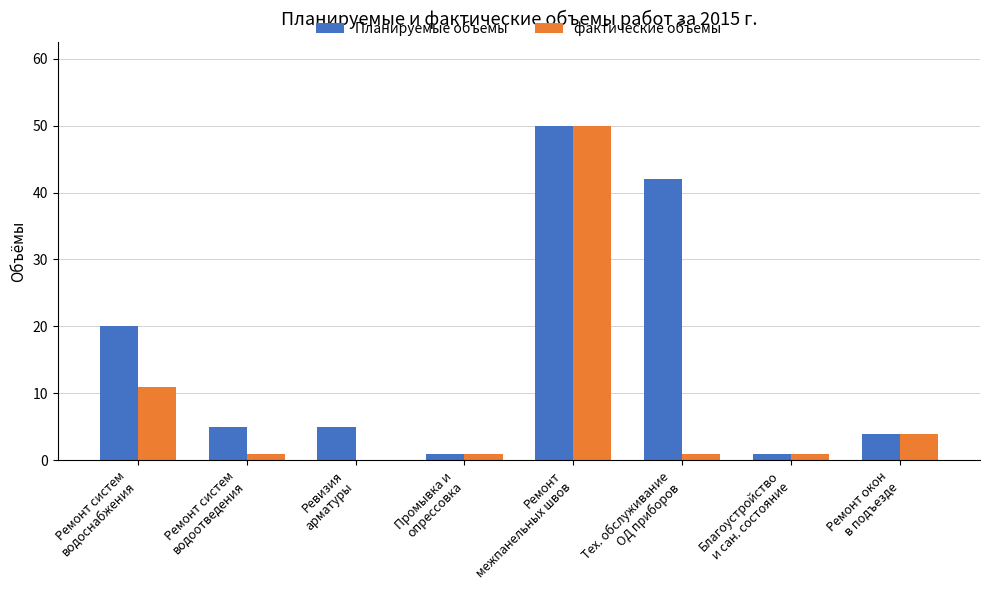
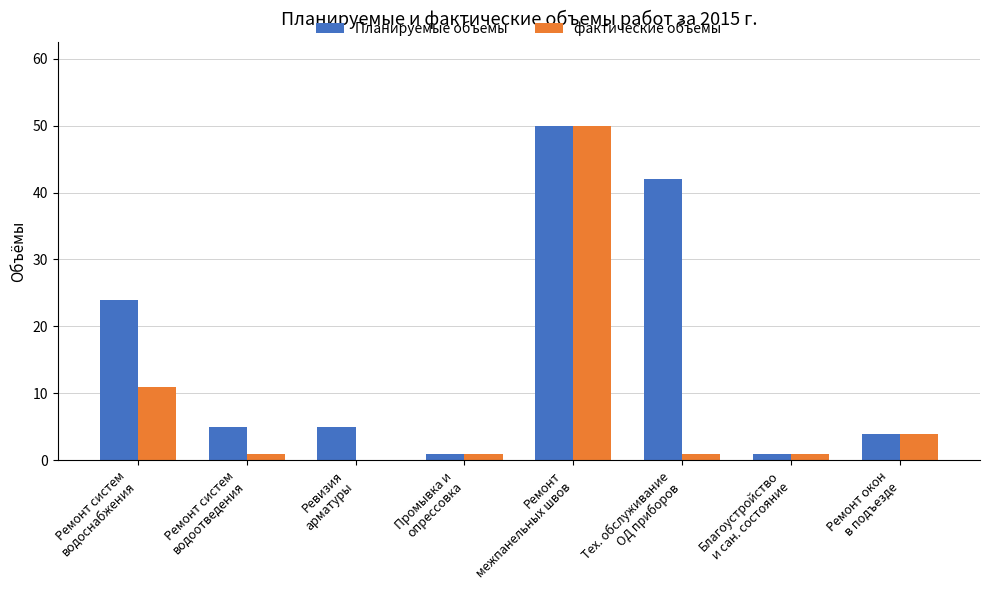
  {
    "Планируемые объемы": {
-     "Ремонт систем водоснабжения": 20,
+     "Ремонт систем водоснабжения": 24,
      "Ремонт систем водоотведения": 5,
      "Ревизия арматуры": 5,
      "Промывка и опрессовка": 1,
      "Ремонт межпанельных швов": 50,
      "Тех. обслуживание ОД приборов": 42,
      "Благоустройство и сан. состояние": 1,
      "Ремонт окон в подъезде": 4
    },
    "фактические объемы": {
      "Ремонт систем водоснабжения": 11,
      "Ремонт систем водоотведения": 1,
      "Ревизия арматуры": 0,
      "Промывка и опрессовка": 1,
      "Ремонт межпанельных швов": 50,
      "Тех. обслуживание ОД приборов": 1,
      "Благоустройство и сан. состояние": 1,
      "Ремонт окон в подъезде": 4
    }
  }
